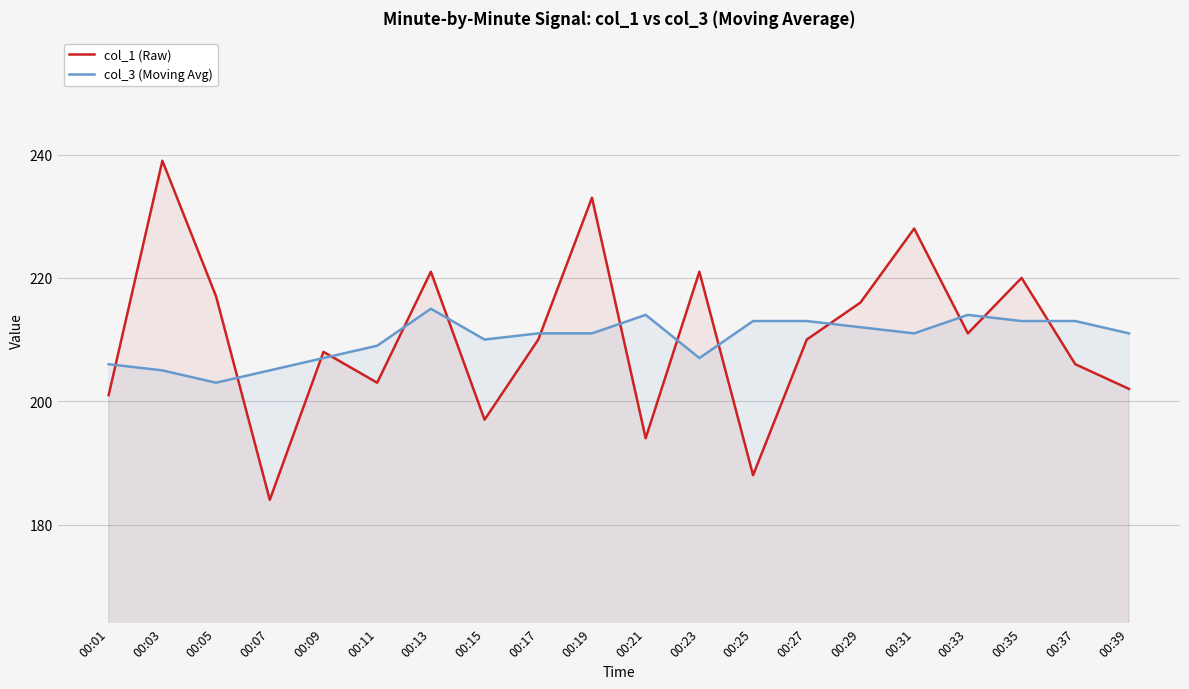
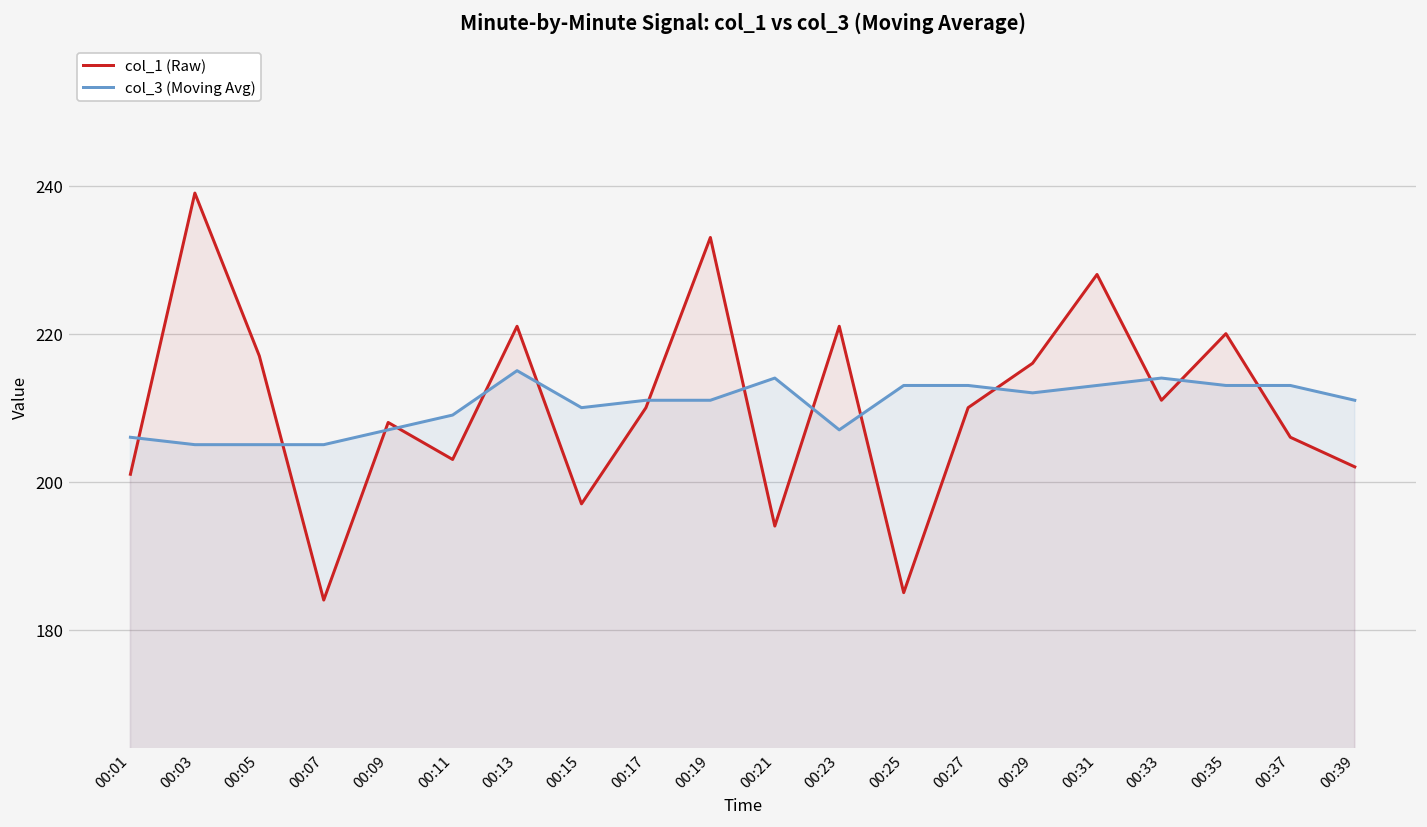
  {
    "col_1 (Raw)": {
      "00:01": 201,
      "00:03": 239,
      "00:05": 217,
      "00:07": 184,
      "00:09": 208,
      "00:11": 203,
      "00:13": 221,
      "00:15": 197,
      "00:17": 210,
      "00:19": 233,
      "00:21": 194,
      "00:23": 221,
-     "00:25": 188,
+     "00:25": 185,
      "00:27": 210,
      "00:29": 216,
      "00:31": 228,
      "00:33": 211,
      "00:35": 220,
      "00:37": 206,
      "00:39": 202
    },
    "col_3 (Moving Avg)": {
      "00:01": 206,
      "00:03": 205,
-     "00:05": 203,
+     "00:05": 205,
      "00:07": 205,
      "00:09": 207,
      "00:11": 209,
      "00:13": 215,
      "00:15": 210,
      "00:17": 211,
      "00:19": 211,
      "00:21": 214,
      "00:23": 207,
      "00:25": 213,
      "00:27": 213,
      "00:29": 212,
-     "00:31": 211,
+     "00:31": 213,
      "00:33": 214,
      "00:35": 213,
      "00:37": 213,
      "00:39": 211
    }
  }
